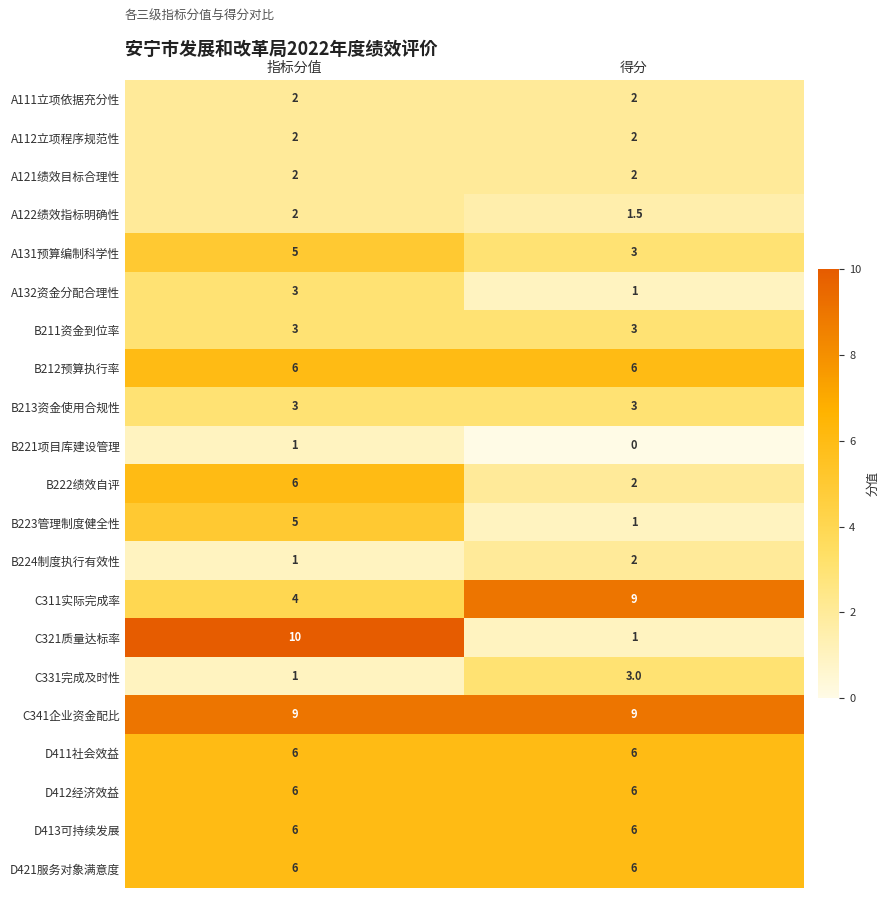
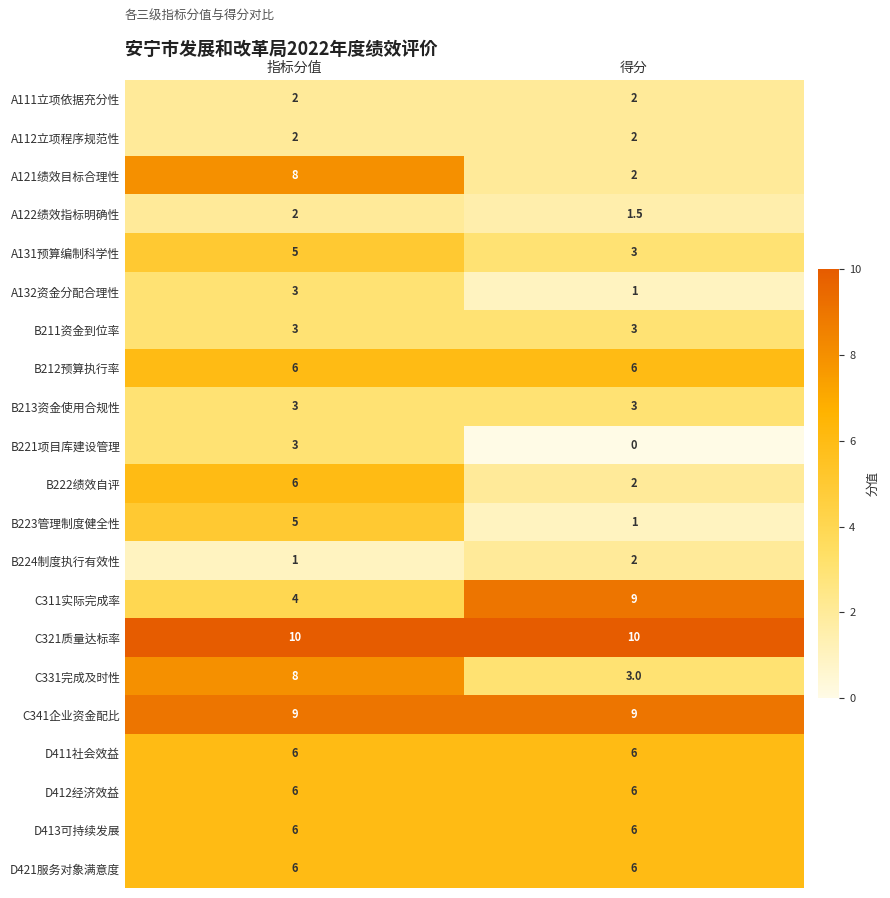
  {
    "A111立项依据充分性": {
      "指标分值": 2,
      "得分": 2
    },
    "A112立项程序规范性": {
      "指标分值": 2,
      "得分": 2
    },
    "A121绩效目标合理性": {
-     "指标分值": 2,
+     "指标分值": 8,
      "得分": 2
    },
    "A122绩效指标明确性": {
      "指标分值": 2,
      "得分": 1.5
    },
    "A131预算编制科学性": {
      "指标分值": 5,
      "得分": 3
    },
    "A132资金分配合理性": {
      "指标分值": 3,
      "得分": 1
    },
    "B211资金到位率": {
      "指标分值": 3,
      "得分": 3
    },
    "B212预算执行率": {
      "指标分值": 6,
      "得分": 6
    },
    "B213资金使用合规性": {
      "指标分值": 3,
      "得分": 3
    },
    "B221项目库建设管理": {
-     "指标分值": 1,
+     "指标分值": 3,
      "得分": 0
    },
    "B222绩效自评": {
      "指标分值": 6,
      "得分": 2
    },
    "B223管理制度健全性": {
      "指标分值": 5,
      "得分": 1
    },
    "B224制度执行有效性": {
      "指标分值": 1,
      "得分": 2
    },
    "C311实际完成率": {
      "指标分值": 4,
      "得分": 9
    },
    "C321质量达标率": {
      "指标分值": 10,
-     "得分": 1
+     "得分": 10
    },
    "C331完成及时性": {
-     "指标分值": 1,
+     "指标分值": 8,
      "得分": 3.0
    },
    "C341企业资金配比": {
      "指标分值": 9,
      "得分": 9
    },
    "D411社会效益": {
      "指标分值": 6,
      "得分": 6
    },
    "D412经济效益": {
      "指标分值": 6,
      "得分": 6
    },
    "D413可持续发展": {
      "指标分值": 6,
      "得分": 6
    },
    "D421服务对象满意度": {
      "指标分值": 6,
      "得分": 6
    }
  }
